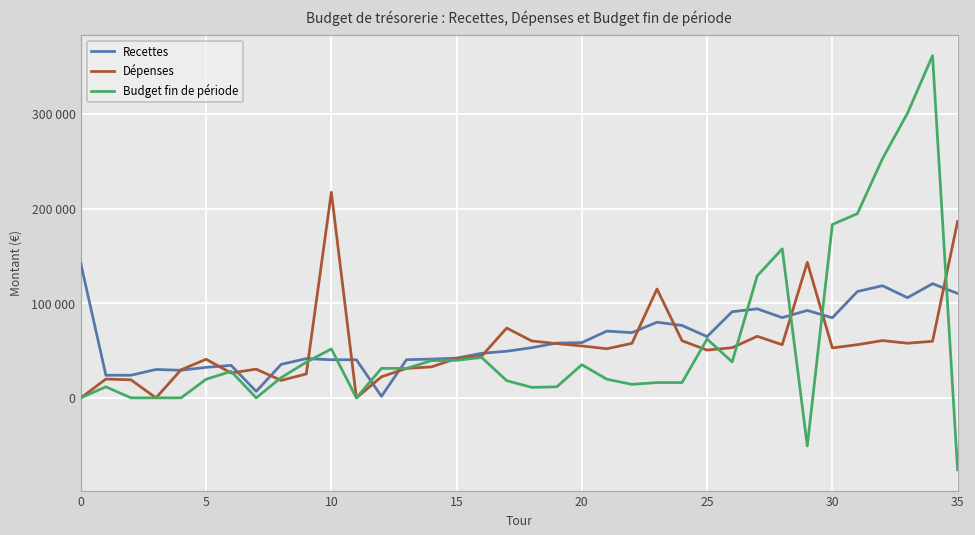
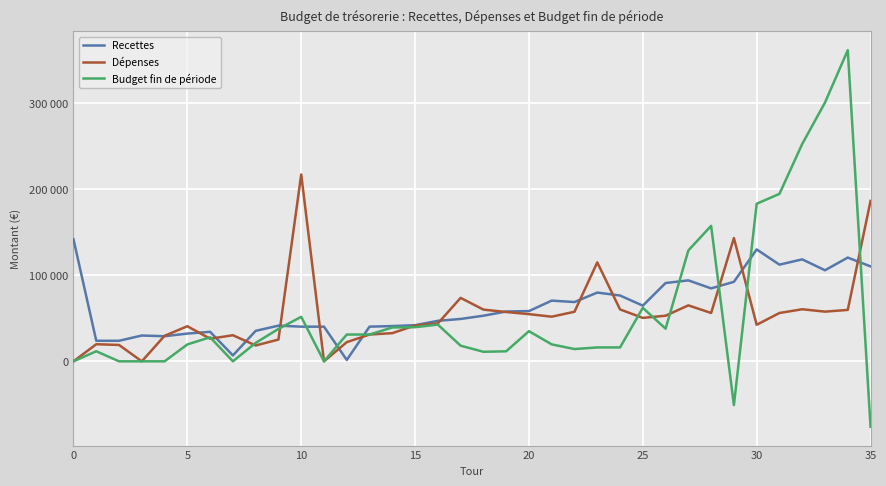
  {
    "Recettes": {
      "0": 140000,
      "5": 30000,
      "10": 40000,
      "20": 60000,
-     "30": 80000,
+     "30": 130000,
      "35": 110000
    },
    "Dépenses": {
      "5": 40000,
      "10": 220000,
      "20": 50000,
      "25": 50000,
-     "30": 50000,
+     "30": 40000,
      "35": 190000
    },
    "Budget fin de période": {
      "5": 20000,
      "10": 50000,
      "20": 40000,
      "30": 180000,
      "35": -80000
    }
  }
